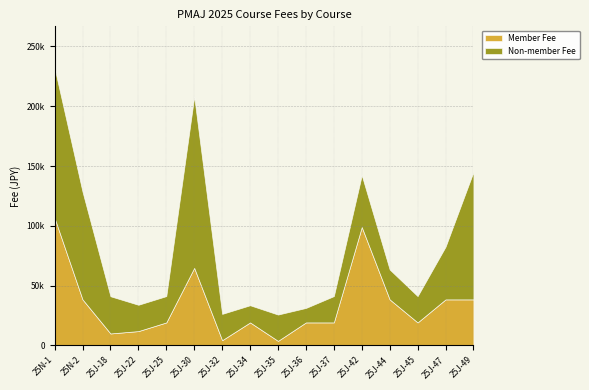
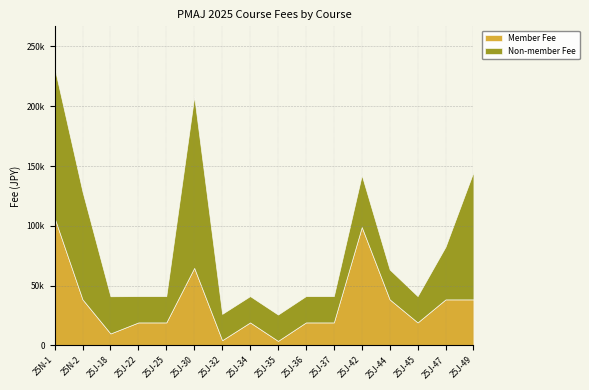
  {
    "Member Fee": {
      "25N-1": 107000,
      "25N-2": 39000,
      "25J-18": 10000,
-     "25J-22": 12000,
+     "25J-22": 19000,
      "25J-25": 19000,
      "25J-30": 65000,
      "25J-32": 4000,
      "25J-34": 19000,
      "25J-35": 4000,
      "25J-36": 19000,
      "25J-37": 19000,
      "25J-42": 99000,
      "25J-44": 39000,
      "25J-45": 19000,
      "25J-47": 39000,
      "25J-49": 39000
    },
    "Non-member Fee": {
      "25N-1": 125000,
      "25N-2": 90000,
      "25J-18": 31000,
      "25J-22": 22000,
      "25J-25": 22000,
      "25J-30": 143000,
      "25J-32": 22000,
-     "25J-34": 14000,
+     "25J-34": 22000,
      "25J-35": 22000,
-     "25J-36": 12000,
+     "25J-36": 22000,
      "25J-37": 22000,
      "25J-42": 43000,
      "25J-44": 25000,
      "25J-45": 22000,
      "25J-47": 44000,
      "25J-49": 107000
    }
  }
